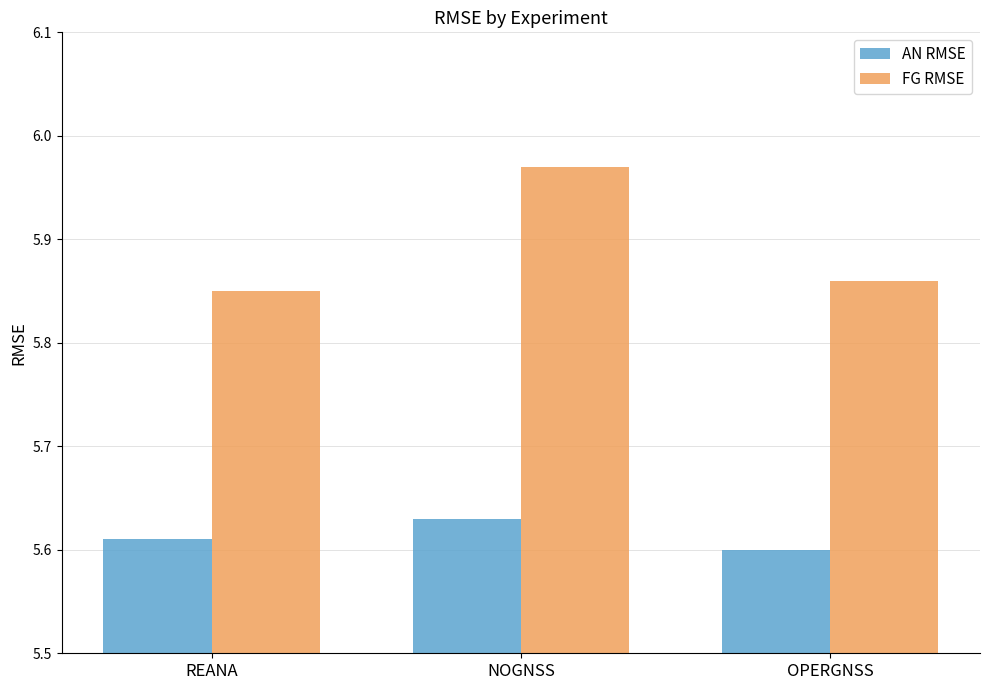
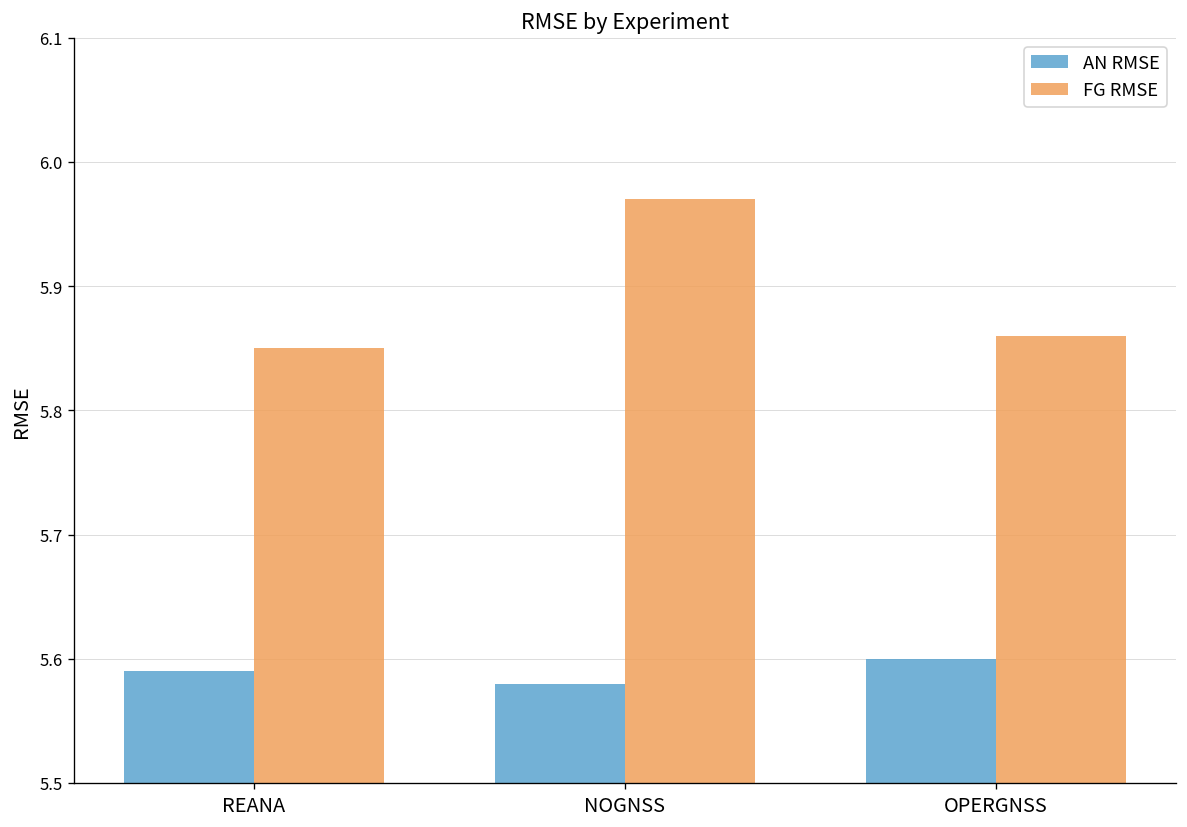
  {
    "AN RMSE": {
-     "REANA": 5.61,
-     "NOGNSS": 5.63,
+     "REANA": 5.59,
+     "NOGNSS": 5.58,
      "OPERGNSS": 5.60
    },
    "FG RMSE": {
      "REANA": 5.85,
      "NOGNSS": 5.97,
      "OPERGNSS": 5.86
    }
  }
